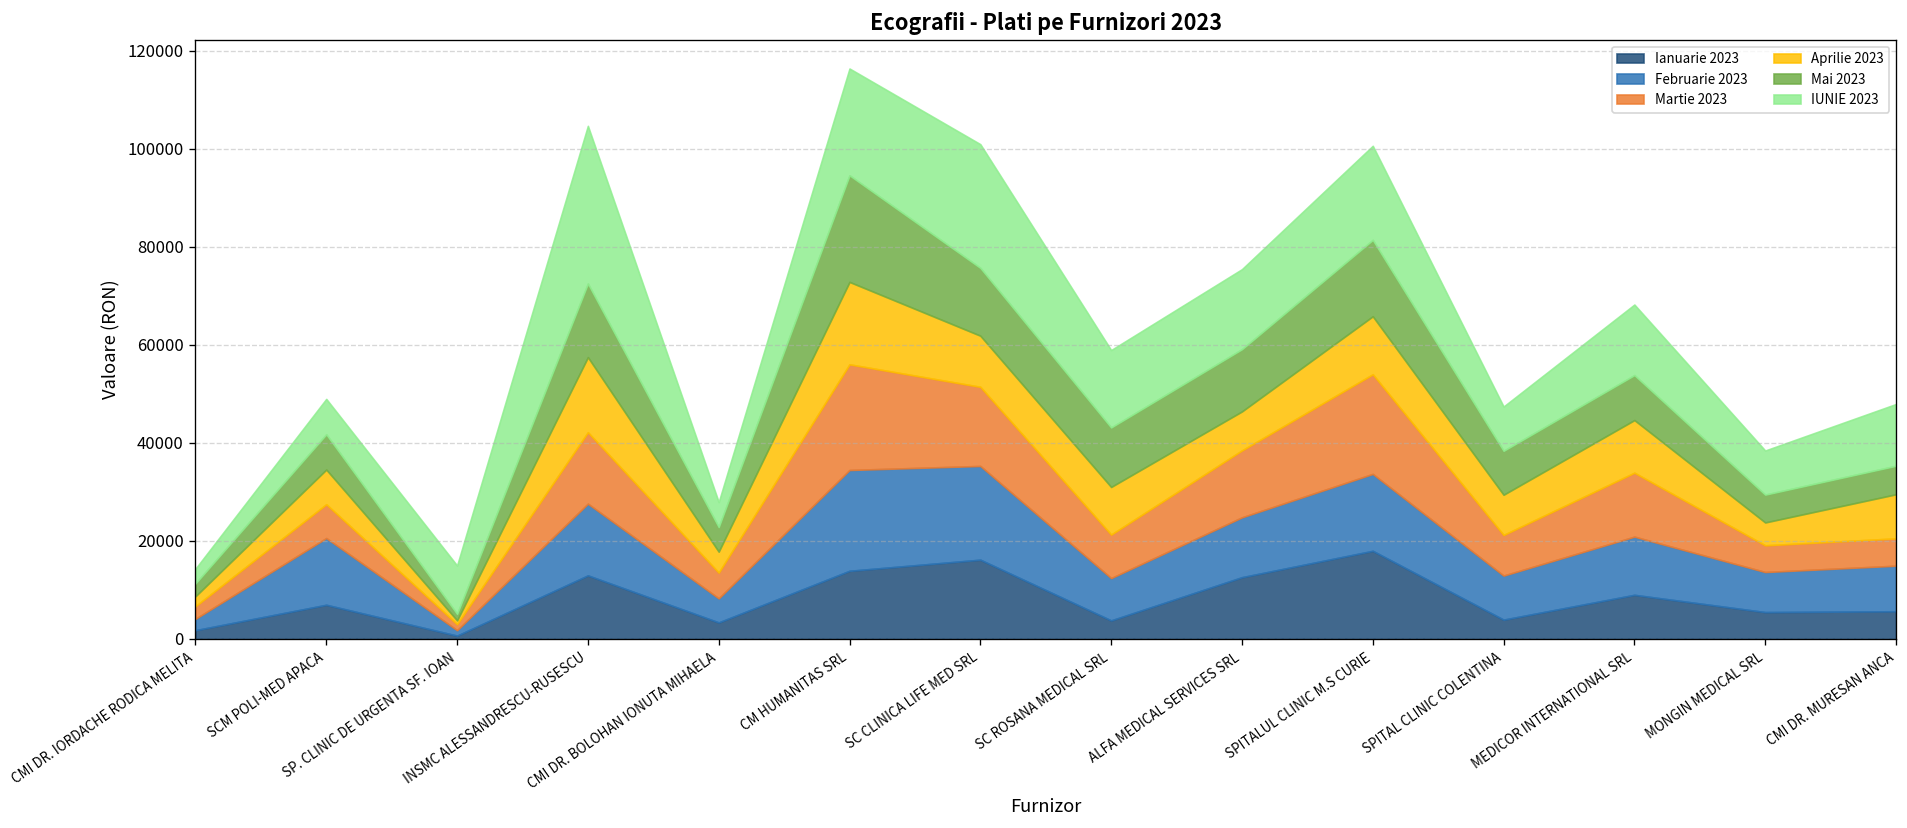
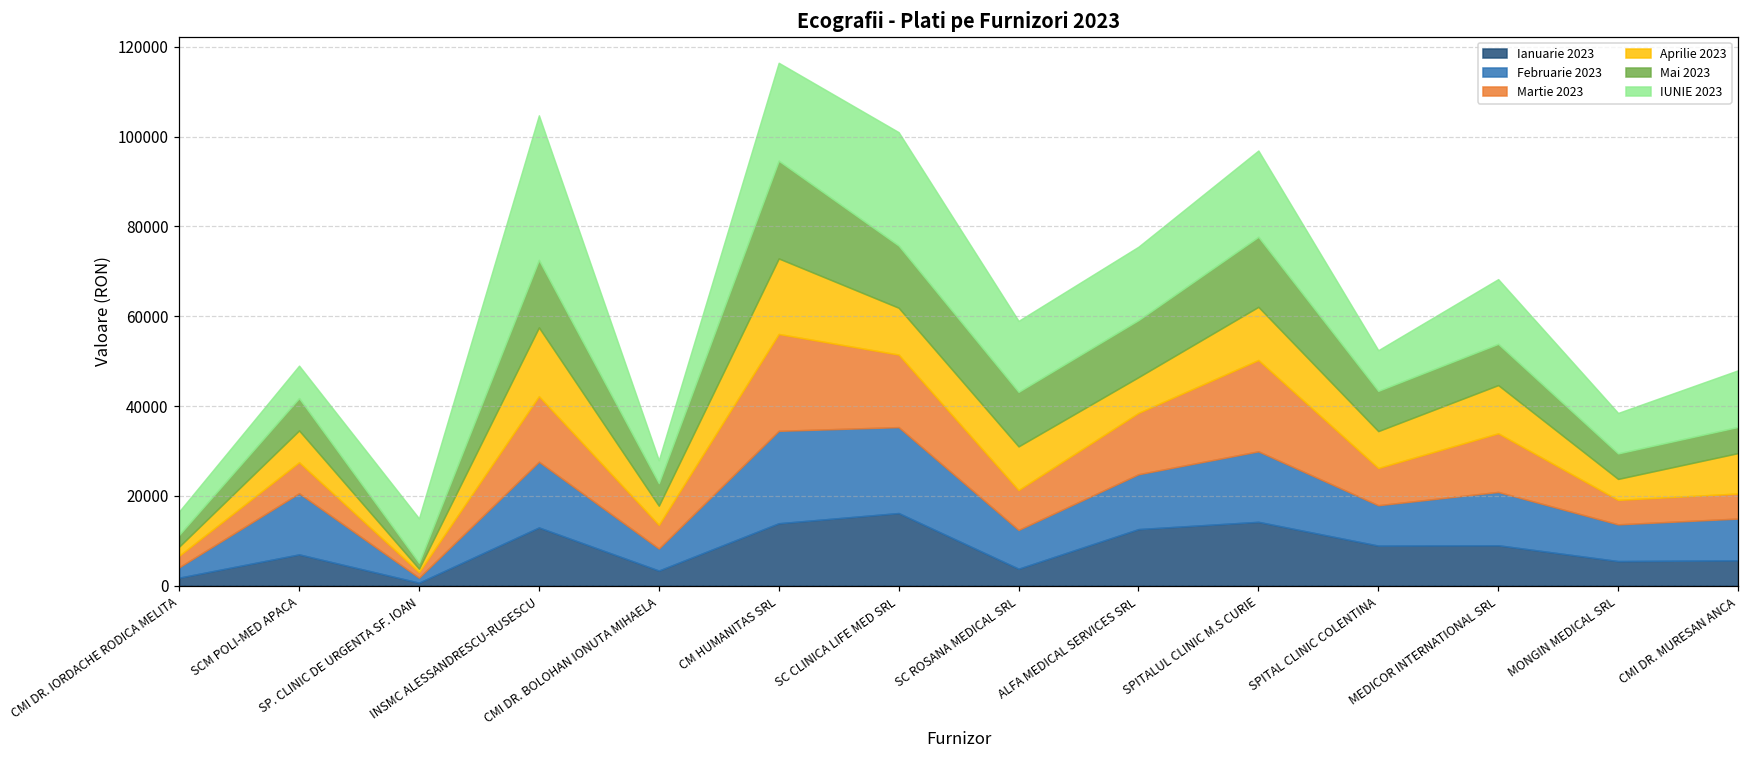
  {
    "Ianuarie 2023": {
      "CMI DR. IORDACHE RODICA MELITA": 2000,
      "SCM POLI-MED APACA": 7000,
      "SP. CLINIC DE URGENTA SF. IOAN": 1000,
      "INSMC ALESSANDRESCU-RUSESCU": 13000,
      "CMI DR. BOLOHAN IONUTA MIHAELA": 3000,
      "CM HUMANITAS SRL": 14000,
      "SC CLINICA LIFE MED SRL": 16000,
      "SC ROSANA MEDICAL SRL": 4000,
      "ALFA MEDICAL SERVICES SRL": 13000,
-     "SPITALUL CLINIC M.S CURIE": 18000,
-     "SPITAL CLINIC COLENTINA": 4000,
+     "SPITALUL CLINIC M.S CURIE": 14000,
+     "SPITAL CLINIC COLENTINA": 9000,
      "MEDICOR INTERNATIONAL SRL": 9000,
      "MONGIN MEDICAL SRL": 5000,
      "CMI DR. MURESAN ANCA": 6000
    },
    "Februarie 2023": {
      "CMI DR. IORDACHE RODICA MELITA": 2000,
      "SCM POLI-MED APACA": 14000,
      "SP. CLINIC DE URGENTA SF. IOAN": 1000,
      "INSMC ALESSANDRESCU-RUSESCU": 15000,
      "CMI DR. BOLOHAN IONUTA MIHAELA": 5000,
      "CM HUMANITAS SRL": 21000,
      "SC CLINICA LIFE MED SRL": 19000,
      "SC ROSANA MEDICAL SRL": 9000,
      "ALFA MEDICAL SERVICES SRL": 12000,
      "SPITALUL CLINIC M.S CURIE": 16000,
      "SPITAL CLINIC COLENTINA": 9000,
      "MEDICOR INTERNATIONAL SRL": 12000,
      "MONGIN MEDICAL SRL": 8000,
      "CMI DR. MURESAN ANCA": 9000
    },
    "Martie 2023": {
      "CMI DR. IORDACHE RODICA MELITA": 3000,
      "SCM POLI-MED APACA": 7000,
      "SP. CLINIC DE URGENTA SF. IOAN": 1000,
      "INSMC ALESSANDRESCU-RUSESCU": 15000,
      "CMI DR. BOLOHAN IONUTA MIHAELA": 5000,
      "CM HUMANITAS SRL": 22000,
      "SC CLINICA LIFE MED SRL": 16000,
      "SC ROSANA MEDICAL SRL": 9000,
      "ALFA MEDICAL SERVICES SRL": 14000,
      "SPITALUL CLINIC M.S CURIE": 20000,
      "SPITAL CLINIC COLENTINA": 8000,
      "MEDICOR INTERNATIONAL SRL": 13000,
      "MONGIN MEDICAL SRL": 5000,
      "CMI DR. MURESAN ANCA": 6000
    },
    "Aprilie 2023": {
      "CMI DR. IORDACHE RODICA MELITA": 2000,
      "SCM POLI-MED APACA": 7000,
      "SP. CLINIC DE URGENTA SF. IOAN": 1000,
      "INSMC ALESSANDRESCU-RUSESCU": 15000,
      "CMI DR. BOLOHAN IONUTA MIHAELA": 4000,
      "CM HUMANITAS SRL": 17000,
      "SC CLINICA LIFE MED SRL": 10000,
      "SC ROSANA MEDICAL SRL": 10000,
      "ALFA MEDICAL SERVICES SRL": 8000,
      "SPITALUL CLINIC M.S CURIE": 12000,
      "SPITAL CLINIC COLENTINA": 8000,
      "MEDICOR INTERNATIONAL SRL": 11000,
      "MONGIN MEDICAL SRL": 5000,
      "CMI DR. MURESAN ANCA": 9000
    },
    "Mai 2023": {
      "CMI DR. IORDACHE RODICA MELITA": 3000,
      "SCM POLI-MED APACA": 7000,
      "SP. CLINIC DE URGENTA SF. IOAN": 1000,
      "INSMC ALESSANDRESCU-RUSESCU": 15000,
      "CMI DR. BOLOHAN IONUTA MIHAELA": 5000,
      "CM HUMANITAS SRL": 22000,
      "SC CLINICA LIFE MED SRL": 14000,
      "SC ROSANA MEDICAL SRL": 12000,
      "ALFA MEDICAL SERVICES SRL": 13000,
      "SPITALUL CLINIC M.S CURIE": 16000,
      "SPITAL CLINIC COLENTINA": 9000,
      "MEDICOR INTERNATIONAL SRL": 9000,
      "MONGIN MEDICAL SRL": 6000,
      "CMI DR. MURESAN ANCA": 6000
    },
    "IUNIE 2023": {
-     "CMI DR. IORDACHE RODICA MELITA": 3000,
+     "CMI DR. IORDACHE RODICA MELITA": 5000,
      "SCM POLI-MED APACA": 7000,
      "SP. CLINIC DE URGENTA SF. IOAN": 10000,
      "INSMC ALESSANDRESCU-RUSESCU": 32000,
      "CMI DR. BOLOHAN IONUTA MIHAELA": 5000,
      "CM HUMANITAS SRL": 22000,
      "SC CLINICA LIFE MED SRL": 25000,
      "SC ROSANA MEDICAL SRL": 16000,
      "ALFA MEDICAL SERVICES SRL": 16000,
      "SPITALUL CLINIC M.S CURIE": 19000,
      "SPITAL CLINIC COLENTINA": 9000,
      "MEDICOR INTERNATIONAL SRL": 14000,
      "MONGIN MEDICAL SRL": 9000,
      "CMI DR. MURESAN ANCA": 13000
    }
  }
